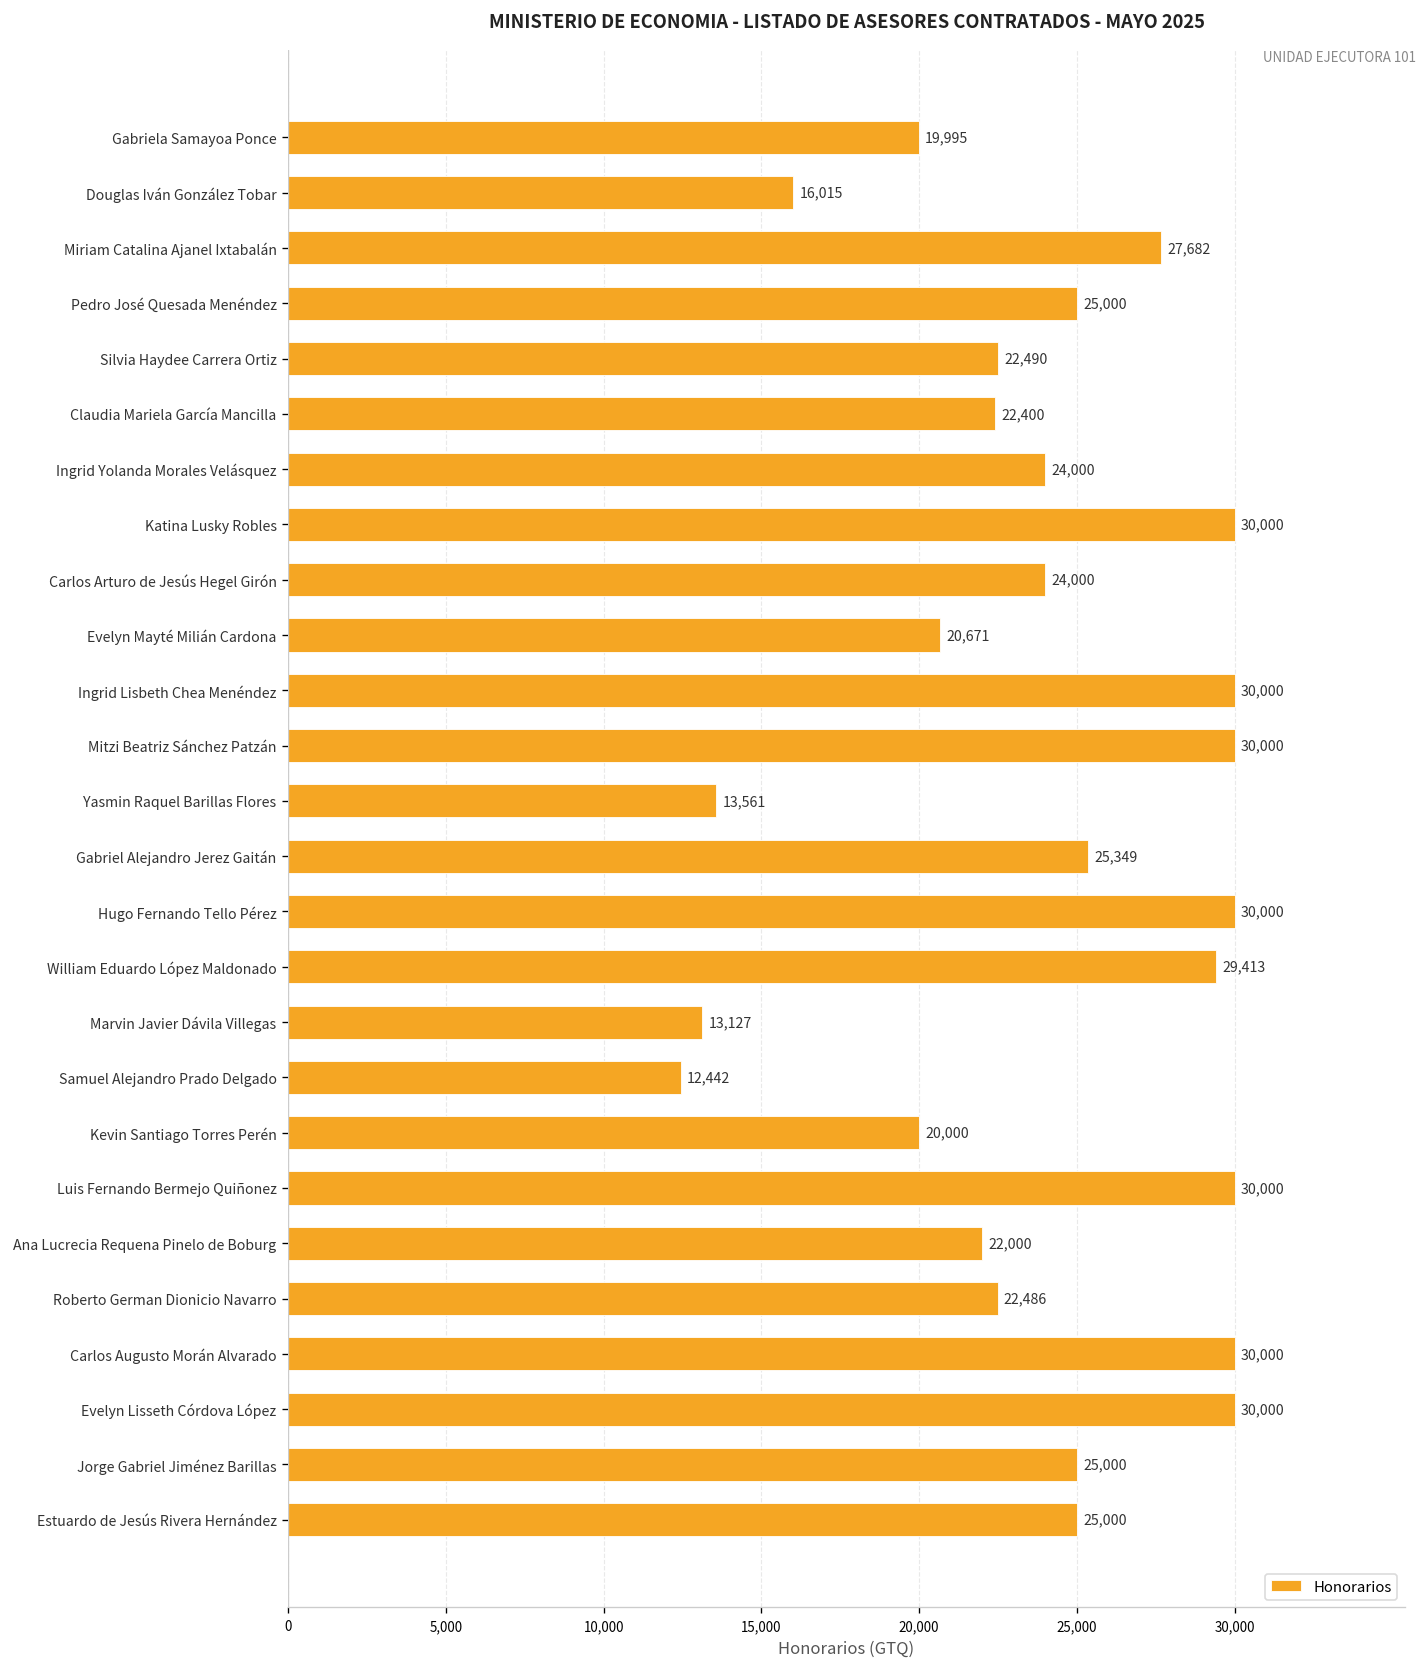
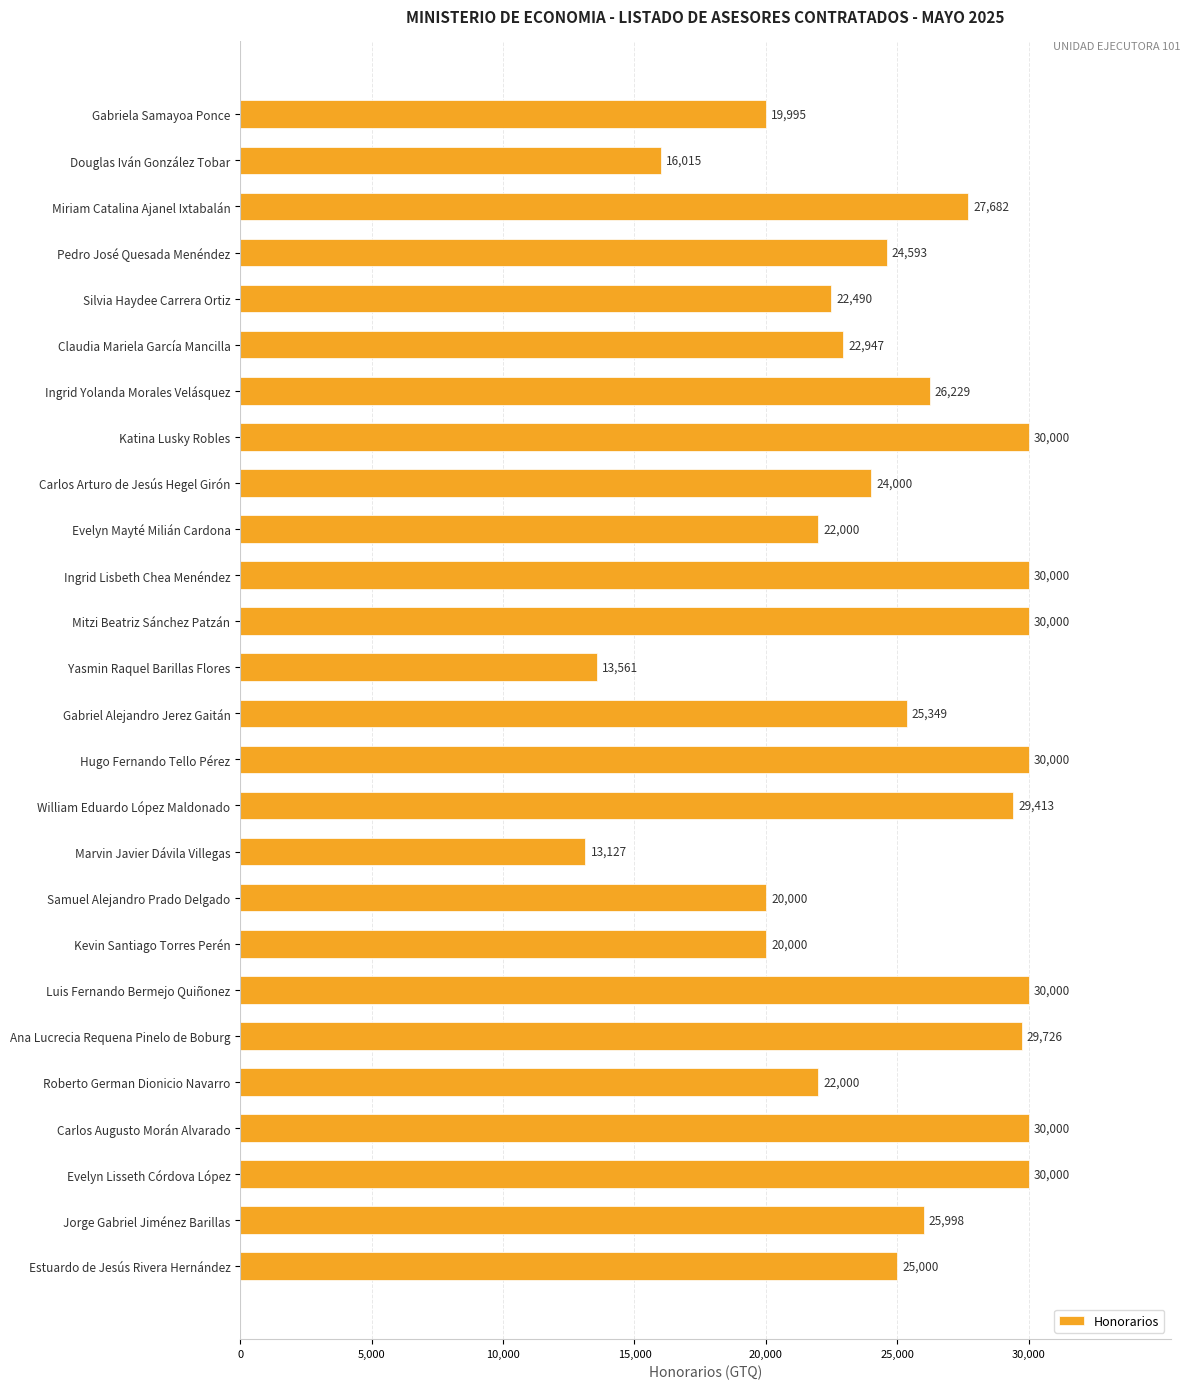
  {
    "Gabriela Samayoa Ponce": "19,995",
    "Douglas Iván González Tobar": "16,015",
    "Miriam Catalina Ajanel Ixtabalán": "27,682",
-   "Pedro José Quesada Menéndez": "25,000",
+   "Pedro José Quesada Menéndez": "24,593",
    "Silvia Haydee Carrera Ortiz": "22,490",
-   "Claudia Mariela García Mancilla": "22,400",
-   "Ingrid Yolanda Morales Velásquez": "24,000",
+   "Claudia Mariela García Mancilla": "22,947",
+   "Ingrid Yolanda Morales Velásquez": "26,229",
    "Katina Lusky Robles": "30,000",
    "Carlos Arturo de Jesús Hegel Girón": "24,000",
-   "Evelyn Mayté Milián Cardona": "20,671",
+   "Evelyn Mayté Milián Cardona": "22,000",
    "Ingrid Lisbeth Chea Menéndez": "30,000",
    "Mitzi Beatriz Sánchez Patzán": "30,000",
    "Yasmin Raquel Barillas Flores": "13,561",
    "Gabriel Alejandro Jerez Gaitán": "25,349",
    "Hugo Fernando Tello Pérez": "30,000",
    "William Eduardo López Maldonado": "29,413",
    "Marvin Javier Dávila Villegas": "13,127",
-   "Samuel Alejandro Prado Delgado": "12,442",
+   "Samuel Alejandro Prado Delgado": "20,000",
    "Kevin Santiago Torres Perén": "20,000",
    "Luis Fernando Bermejo Quiñonez": "30,000",
-   "Ana Lucrecia Requena Pinelo de Boburg": "22,000",
-   "Roberto German Dionicio Navarro": "22,486",
+   "Ana Lucrecia Requena Pinelo de Boburg": "29,726",
+   "Roberto German Dionicio Navarro": "22,000",
    "Carlos Augusto Morán Alvarado": "30,000",
    "Evelyn Lisseth Córdova López": "30,000",
-   "Jorge Gabriel Jiménez Barillas": "25,000",
+   "Jorge Gabriel Jiménez Barillas": "25,998",
    "Estuardo de Jesús Rivera Hernández": "25,000"
  }
